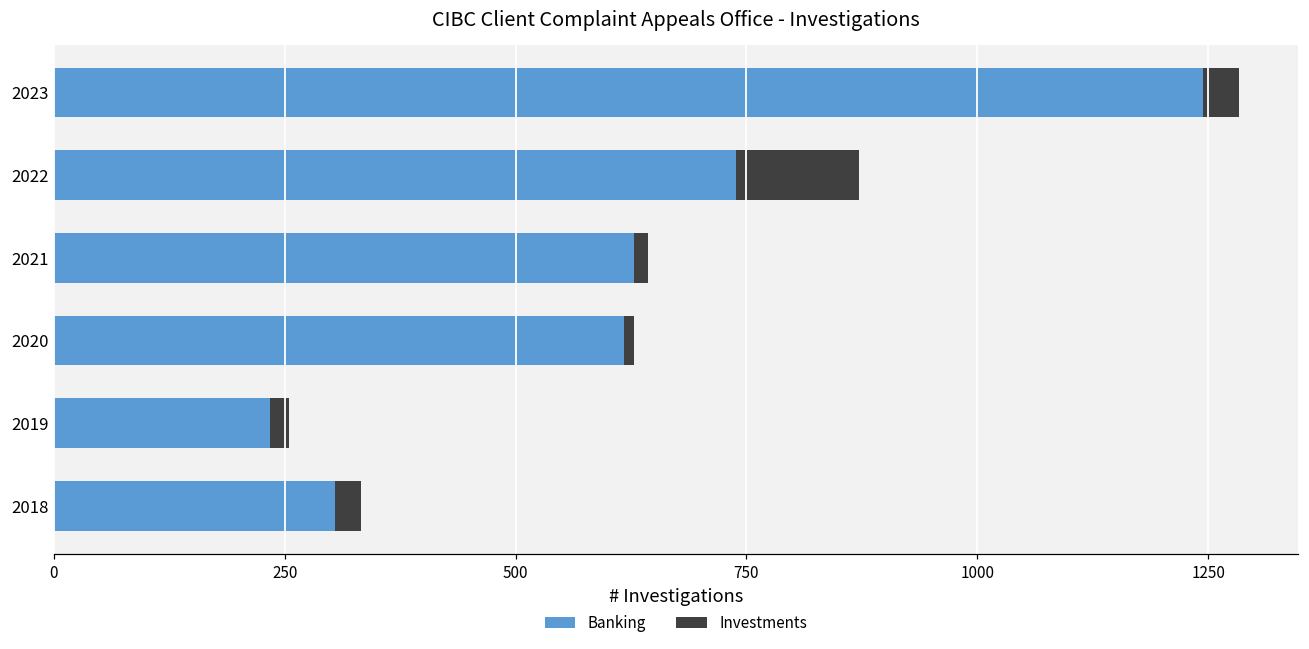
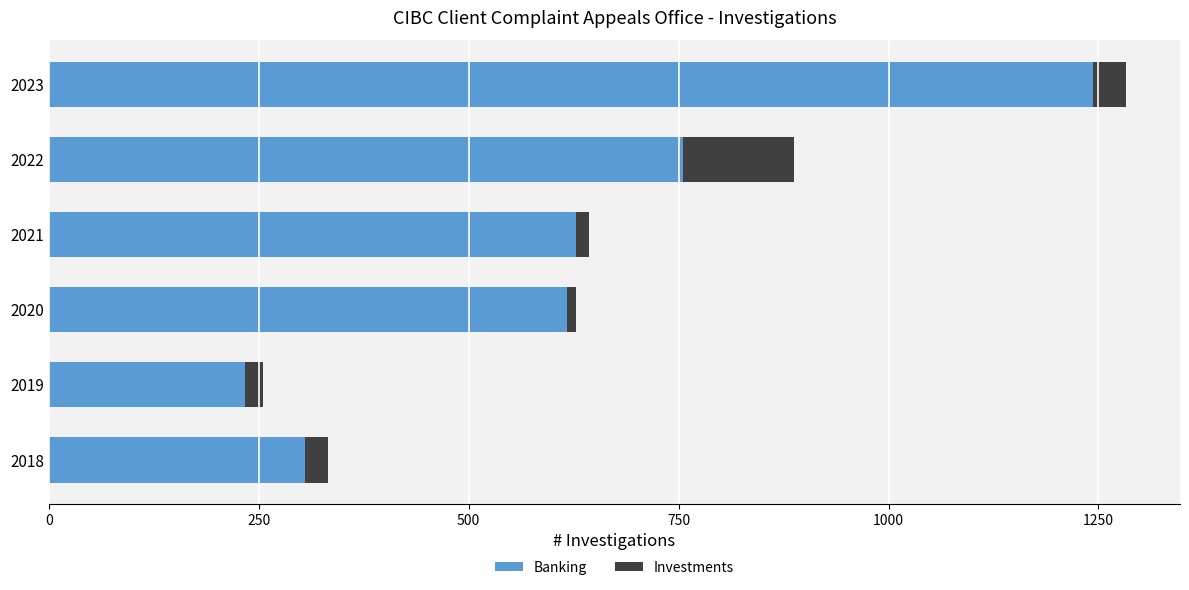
  {
    "Banking": {
      "2023": 1240,
-     "2022": 740,
+     "2022": 760,
      "2021": 630,
      "2020": 620,
      "2019": 230,
      "2018": 310
    },
    "Investments": {
      "2023": 40,
      "2022": 130,
      "2021": 20,
      "2020": 10,
      "2019": 20,
      "2018": 30
    }
  }
